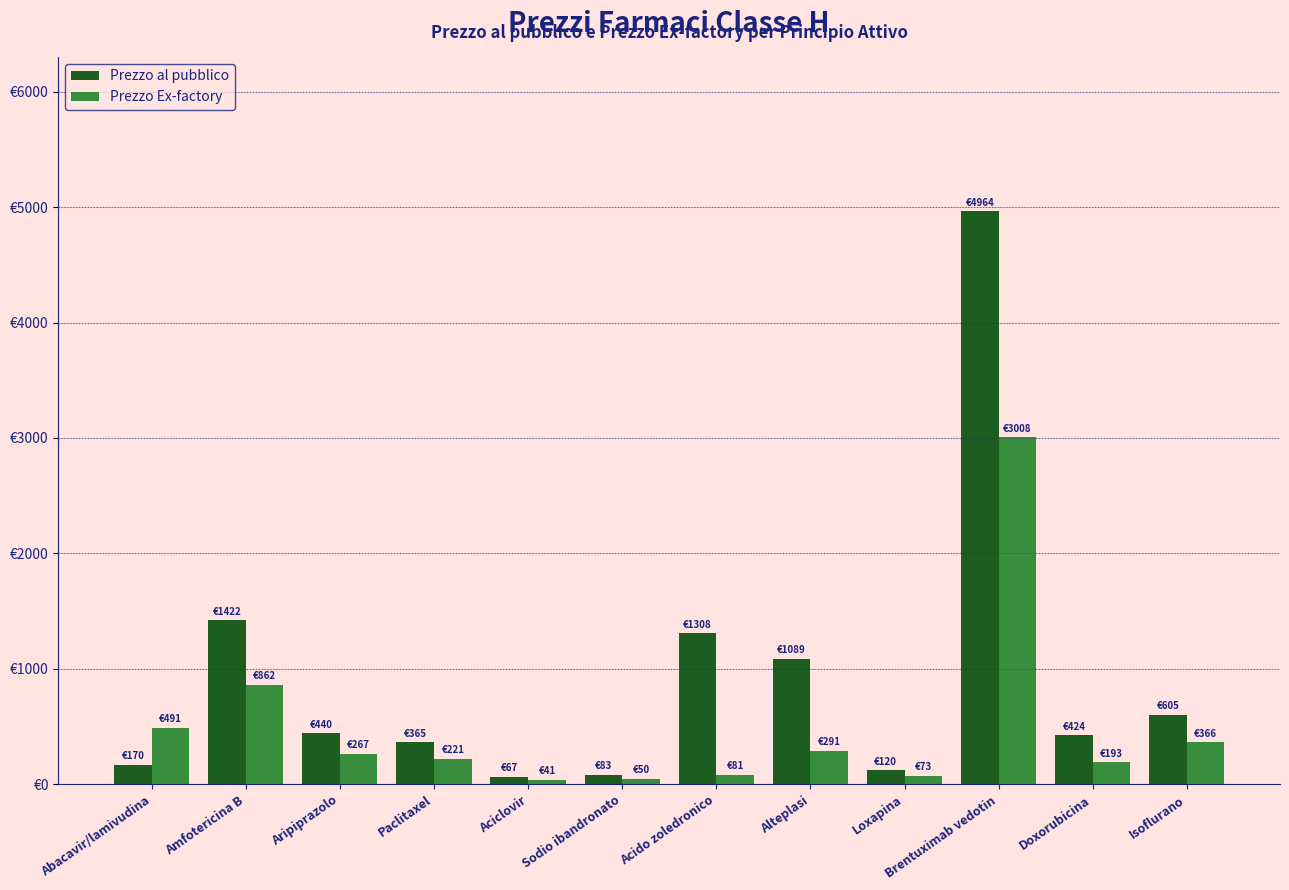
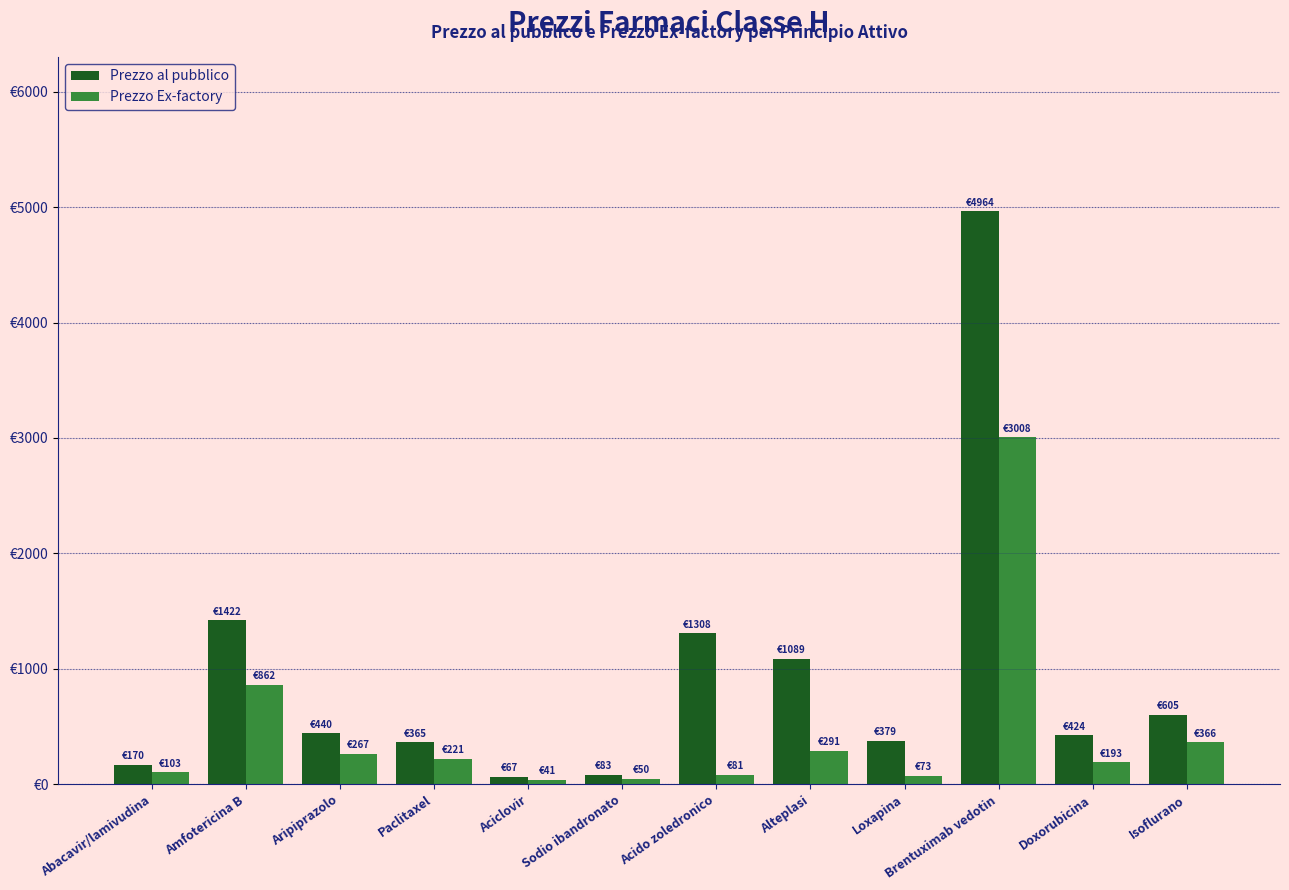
  {
    "Prezzo al pubblico": {
      "Abacavir/lamivudina": "€170",
      "Amfotericina B": "€1422",
      "Aripiprazolo": "€440",
      "Paclitaxel": "€365",
      "Aciclovir": "€67",
      "Sodio ibandronato": "€83",
      "Acido zoledronico": "€1308",
      "Alteplasi": "€1089",
-     "Loxapina": "€120",
+     "Loxapina": "€379",
      "Brentuximab vedotin": "€4964",
      "Doxorubicina": "€424",
      "Isoflurano": "€605"
    },
    "Prezzo Ex-factory": {
-     "Abacavir/lamivudina": "€491",
+     "Abacavir/lamivudina": "€103",
      "Amfotericina B": "€862",
      "Aripiprazolo": "€267",
      "Paclitaxel": "€221",
      "Aciclovir": "€41",
      "Sodio ibandronato": "€50",
      "Acido zoledronico": "€81",
      "Alteplasi": "€291",
      "Loxapina": "€73",
      "Brentuximab vedotin": "€3008",
      "Doxorubicina": "€193",
      "Isoflurano": "€366"
    }
  }
